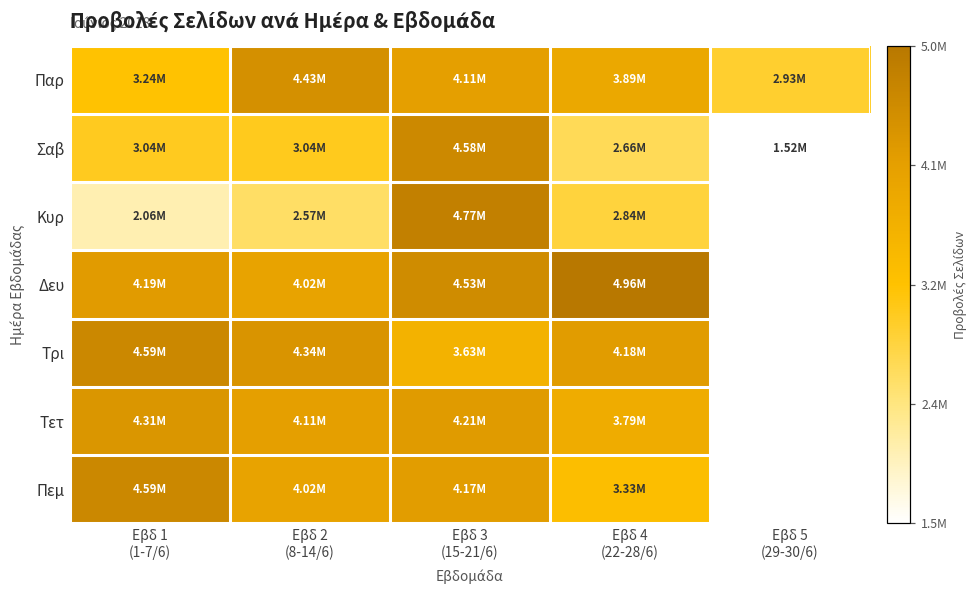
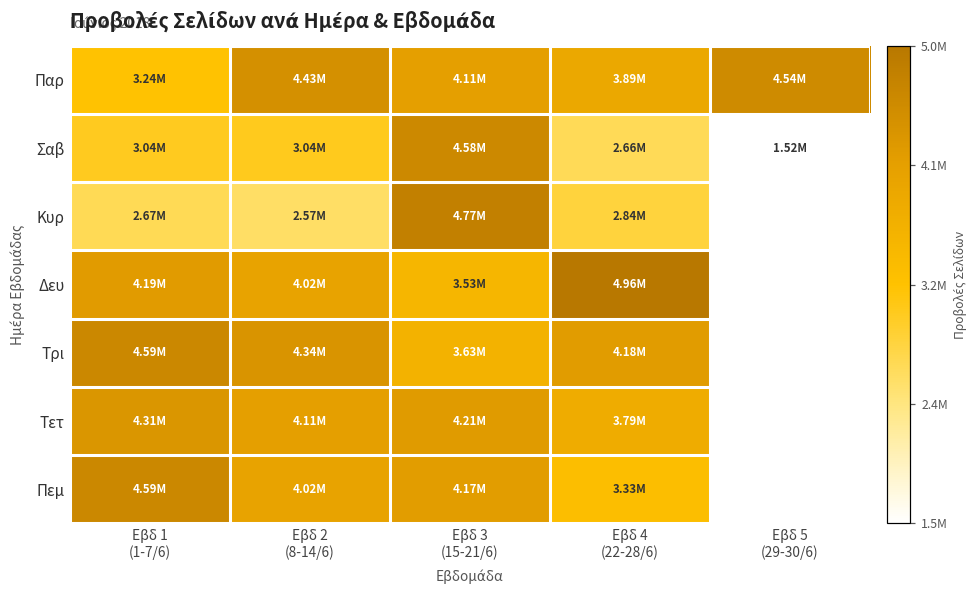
  {
    "Παρ": {
      "Εβδ 1 (1-7/6)": "3.24M",
      "Εβδ 2 (8-14/6)": "4.43M",
      "Εβδ 3 (15-21/6)": "4.11M",
      "Εβδ 4 (22-28/6)": "3.89M",
-     "Εβδ 5 (29-30/6)": "2.93M"
+     "Εβδ 5 (29-30/6)": "4.54M"
    },
    "Σαβ": {
      "Εβδ 1 (1-7/6)": "3.04M",
      "Εβδ 2 (8-14/6)": "3.04M",
      "Εβδ 3 (15-21/6)": "4.58M",
      "Εβδ 4 (22-28/6)": "2.66M",
      "Εβδ 5 (29-30/6)": "1.52M"
    },
    "Κυρ": {
-     "Εβδ 1 (1-7/6)": "2.06M",
+     "Εβδ 1 (1-7/6)": "2.67M",
      "Εβδ 2 (8-14/6)": "2.57M",
      "Εβδ 3 (15-21/6)": "4.77M",
      "Εβδ 4 (22-28/6)": "2.84M"
    },
    "Δευ": {
      "Εβδ 1 (1-7/6)": "4.19M",
      "Εβδ 2 (8-14/6)": "4.02M",
-     "Εβδ 3 (15-21/6)": "4.53M",
+     "Εβδ 3 (15-21/6)": "3.53M",
      "Εβδ 4 (22-28/6)": "4.96M"
    },
    "Τρι": {
      "Εβδ 1 (1-7/6)": "4.59M",
      "Εβδ 2 (8-14/6)": "4.34M",
      "Εβδ 3 (15-21/6)": "3.63M",
      "Εβδ 4 (22-28/6)": "4.18M"
    },
    "Τετ": {
      "Εβδ 1 (1-7/6)": "4.31M",
      "Εβδ 2 (8-14/6)": "4.11M",
      "Εβδ 3 (15-21/6)": "4.21M",
      "Εβδ 4 (22-28/6)": "3.79M"
    },
    "Πεμ": {
      "Εβδ 1 (1-7/6)": "4.59M",
      "Εβδ 2 (8-14/6)": "4.02M",
      "Εβδ 3 (15-21/6)": "4.17M",
      "Εβδ 4 (22-28/6)": "3.33M"
    }
  }
